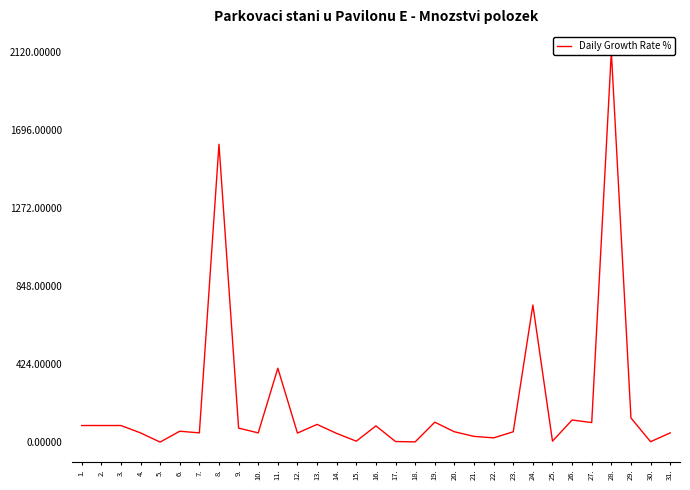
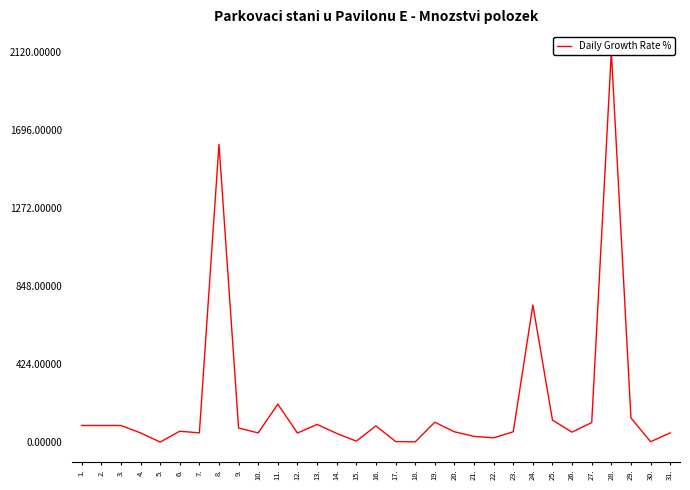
  {
    "1.": 90,
    "2.": 90,
    "3.": 90,
    "4.": 50,
    "5.": 0,
    "6.": 60,
    "7.": 50,
    "8.": 1620,
    "9.": 80,
    "10.": 50,
-   "11.": 400,
+   "11.": 210,
    "12.": 50,
    "13.": 100,
    "14.": 50,
    "15.": 10,
    "16.": 90,
    "17.": 0,
    "18.": 0,
    "19.": 110,
    "20.": 60,
    "21.": 30,
    "22.": 20,
    "23.": 60,
    "24.": 740,
-   "25.": 10,
-   "26.": 120,
+   "25.": 120,
+   "26.": 50,
    "27.": 110,
    "29.": 130,
    "30.": 0,
    "31.": 50
  }
